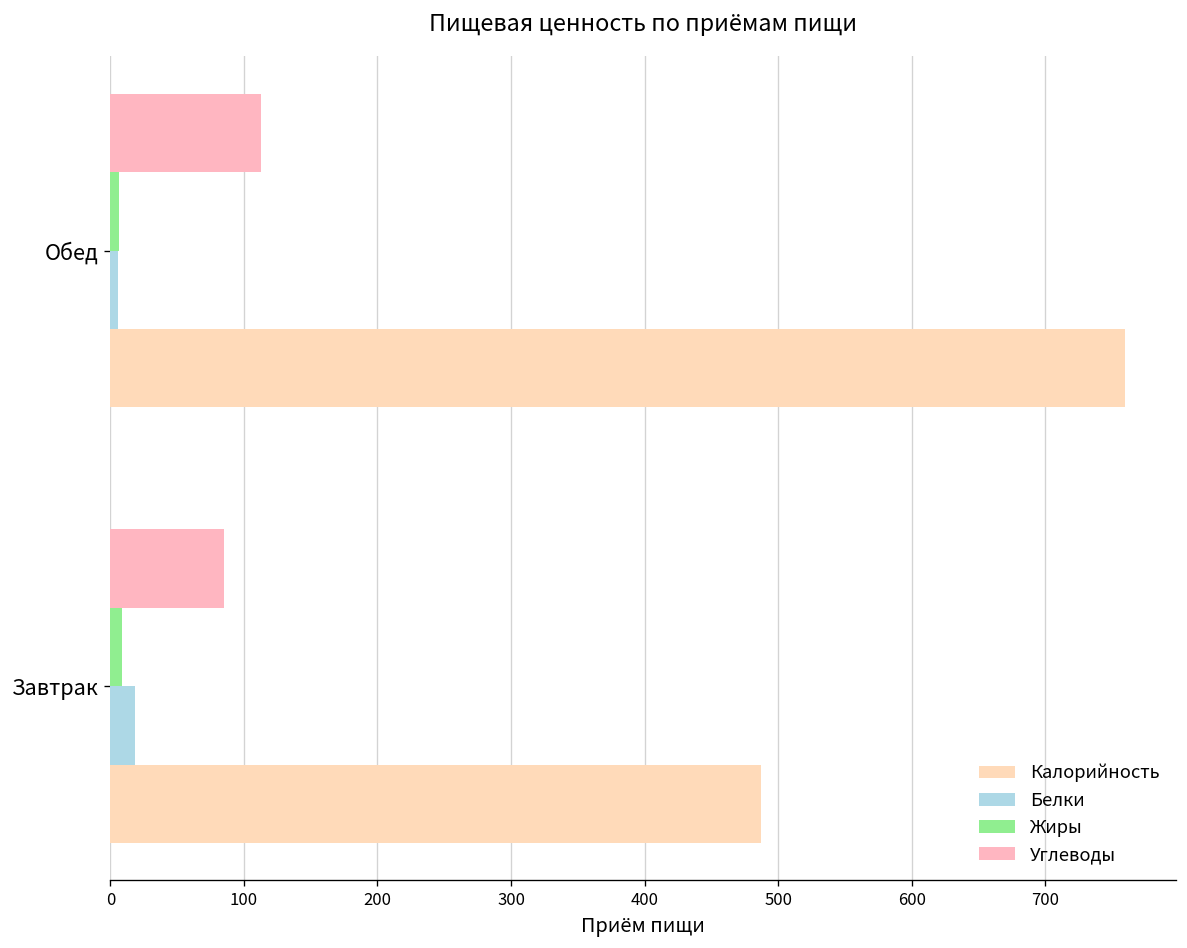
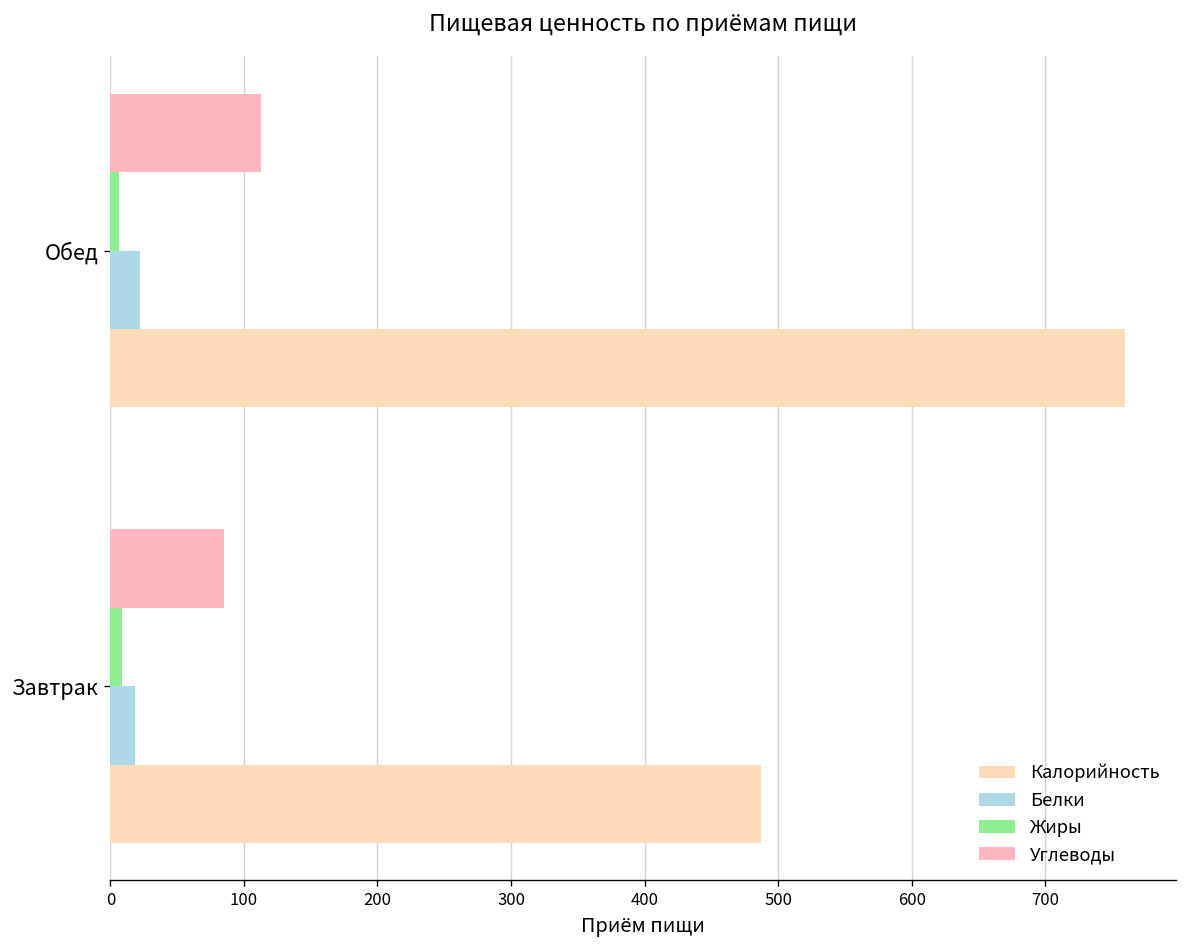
  {
    "Белки": {
-     "Обед": 6,
+     "Обед": 22,
      "Завтрак": 19
    },
    "Жиры": {
      "Обед": 7,
      "Завтрак": 9
    }
  }
